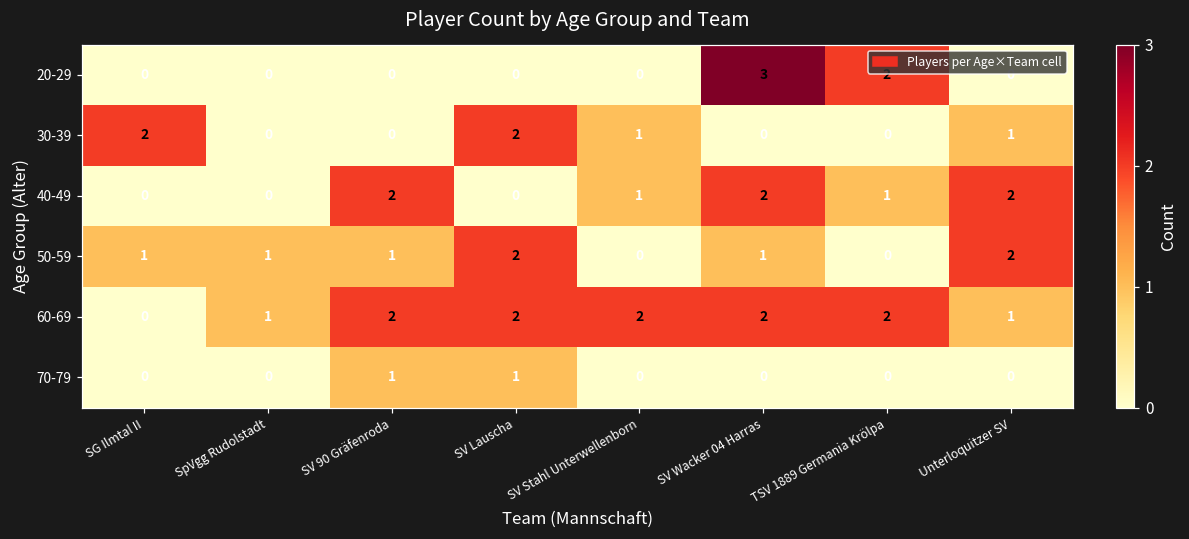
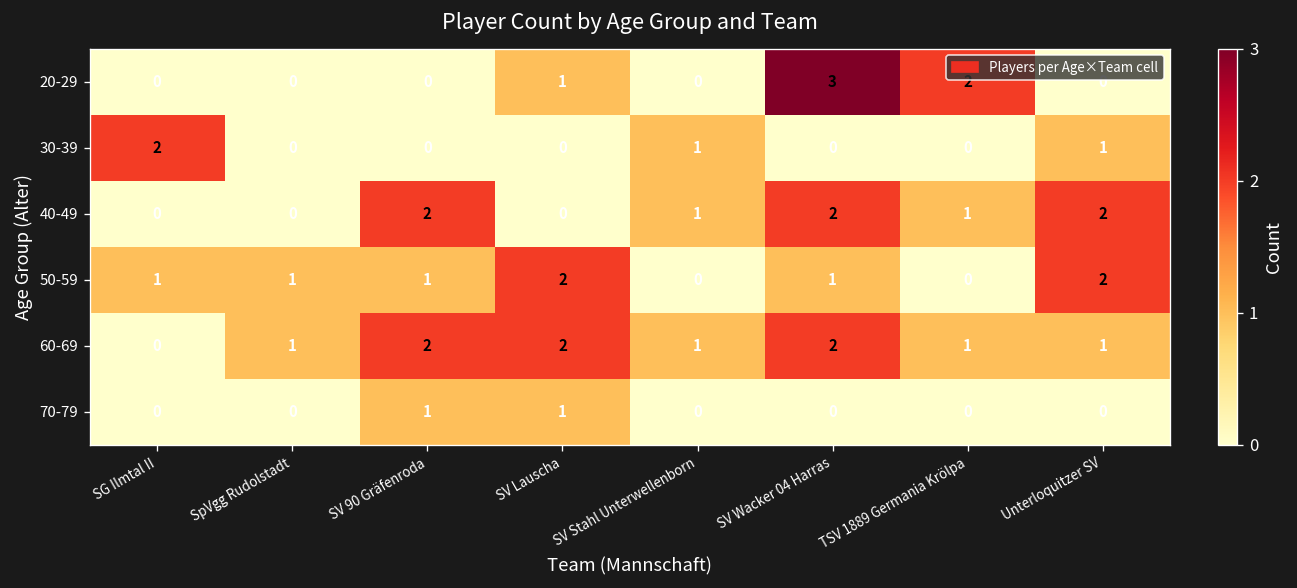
  {
    "20-29": {
      "SG Ilmtal II": 0,
      "SpVgg Rudolstadt": 0,
      "SV 90 Gräfenroda": 0,
-     "SV Lauscha": 0,
+     "SV Lauscha": 1,
      "SV Stahl Unterwellenborn": 0,
      "SV Wacker 04 Harras": 3
    },
    "30-39": {
      "SG Ilmtal II": 2,
      "SpVgg Rudolstadt": 0,
      "SV 90 Gräfenroda": 0,
-     "SV Lauscha": 2,
+     "SV Lauscha": 0,
      "SV Stahl Unterwellenborn": 1,
      "SV Wacker 04 Harras": 0,
      "TSV 1889 Germania Krölpa": 0,
      "Unterloquitzer SV": 1
    },
    "40-49": {
      "SG Ilmtal II": 0,
      "SpVgg Rudolstadt": 0,
      "SV 90 Gräfenroda": 2,
      "SV Lauscha": 0,
      "SV Stahl Unterwellenborn": 1,
      "SV Wacker 04 Harras": 2,
      "TSV 1889 Germania Krölpa": 1,
      "Unterloquitzer SV": 2
    },
    "50-59": {
      "SG Ilmtal II": 1,
      "SpVgg Rudolstadt": 1,
      "SV 90 Gräfenroda": 1,
      "SV Lauscha": 2,
      "SV Stahl Unterwellenborn": 0,
      "SV Wacker 04 Harras": 1,
      "TSV 1889 Germania Krölpa": 0,
      "Unterloquitzer SV": 2
    },
    "60-69": {
      "SG Ilmtal II": 0,
      "SpVgg Rudolstadt": 1,
      "SV 90 Gräfenroda": 2,
      "SV Lauscha": 2,
-     "SV Stahl Unterwellenborn": 2,
+     "SV Stahl Unterwellenborn": 1,
      "SV Wacker 04 Harras": 2,
-     "TSV 1889 Germania Krölpa": 2,
+     "TSV 1889 Germania Krölpa": 1,
      "Unterloquitzer SV": 1
    },
    "70-79": {
      "SG Ilmtal II": 0,
      "SpVgg Rudolstadt": 0,
      "SV 90 Gräfenroda": 1,
      "SV Lauscha": 1,
      "SV Stahl Unterwellenborn": 0,
      "SV Wacker 04 Harras": 0,
      "TSV 1889 Germania Krölpa": 0,
      "Unterloquitzer SV": 0
    }
  }
